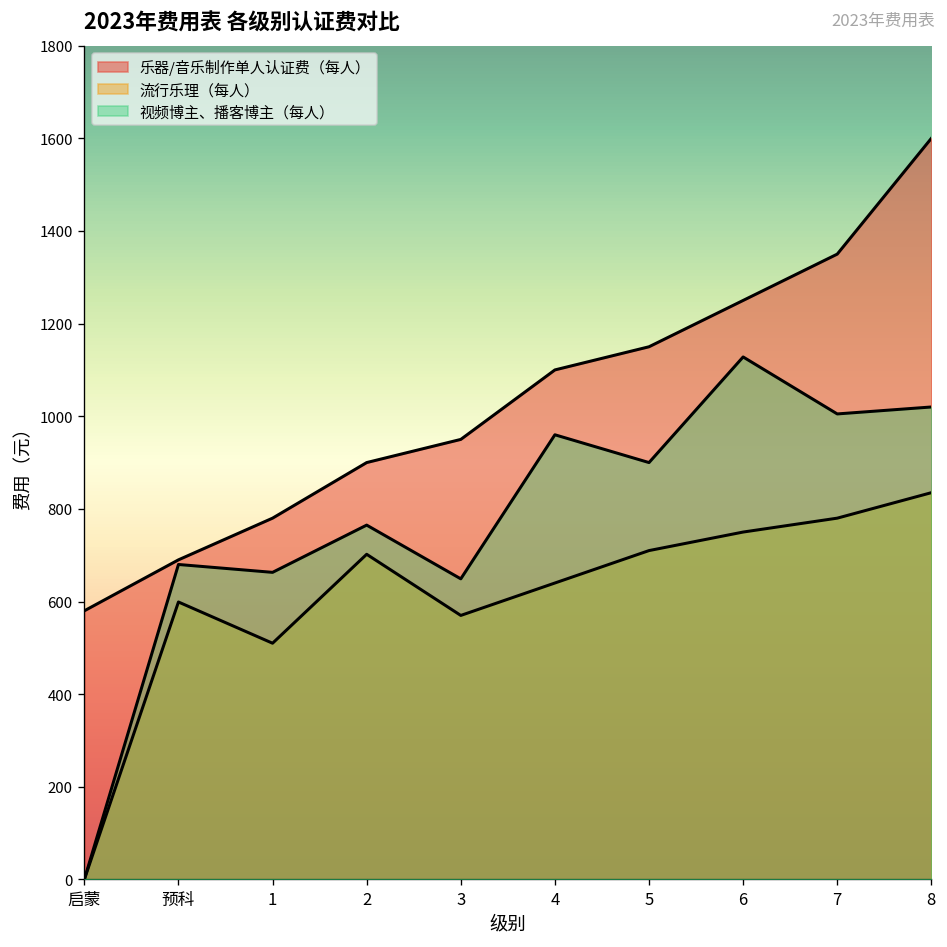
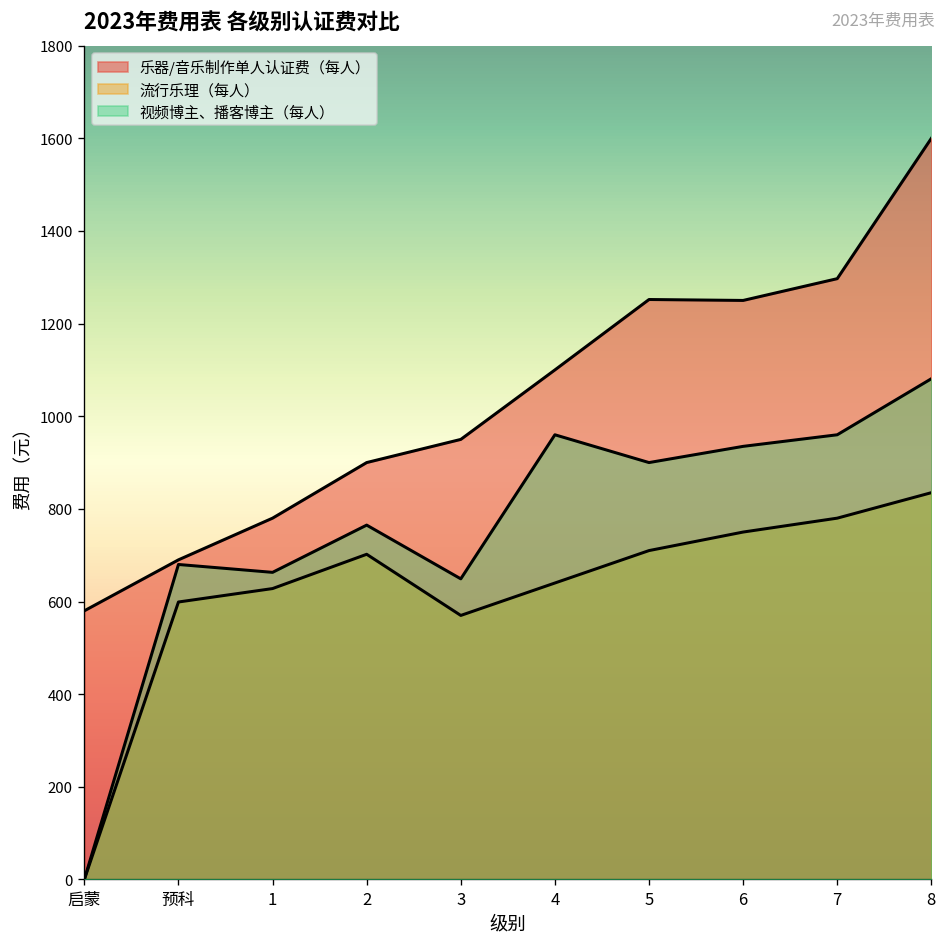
  {
    "乐器/音乐制作单人认证费（每人）": {
      "启蒙": 580,
      "预科": 690,
      "1": 780,
      "2": 900,
      "3": 950,
      "4": 1100,
-     "5": 1150,
+     "5": 1250,
      "6": 1250,
-     "7": 1350,
+     "7": 1300,
      "8": 1600
    },
    "流行乐理（每人）": {
      "预科": 600,
-     "1": 510,
+     "1": 630,
      "2": 700,
      "3": 570,
      "4": 640,
      "5": 710,
      "6": 750,
      "7": 780,
      "8": 840
    },
    "视频博主、播客博主（每人）": {
      "预科": 680,
      "1": 660,
      "2": 770,
      "3": 650,
      "4": 960,
      "5": 900,
-     "6": 1130,
-     "7": 1010,
-     "8": 1020
+     "6": 940,
+     "7": 960,
+     "8": 1080
    }
  }
